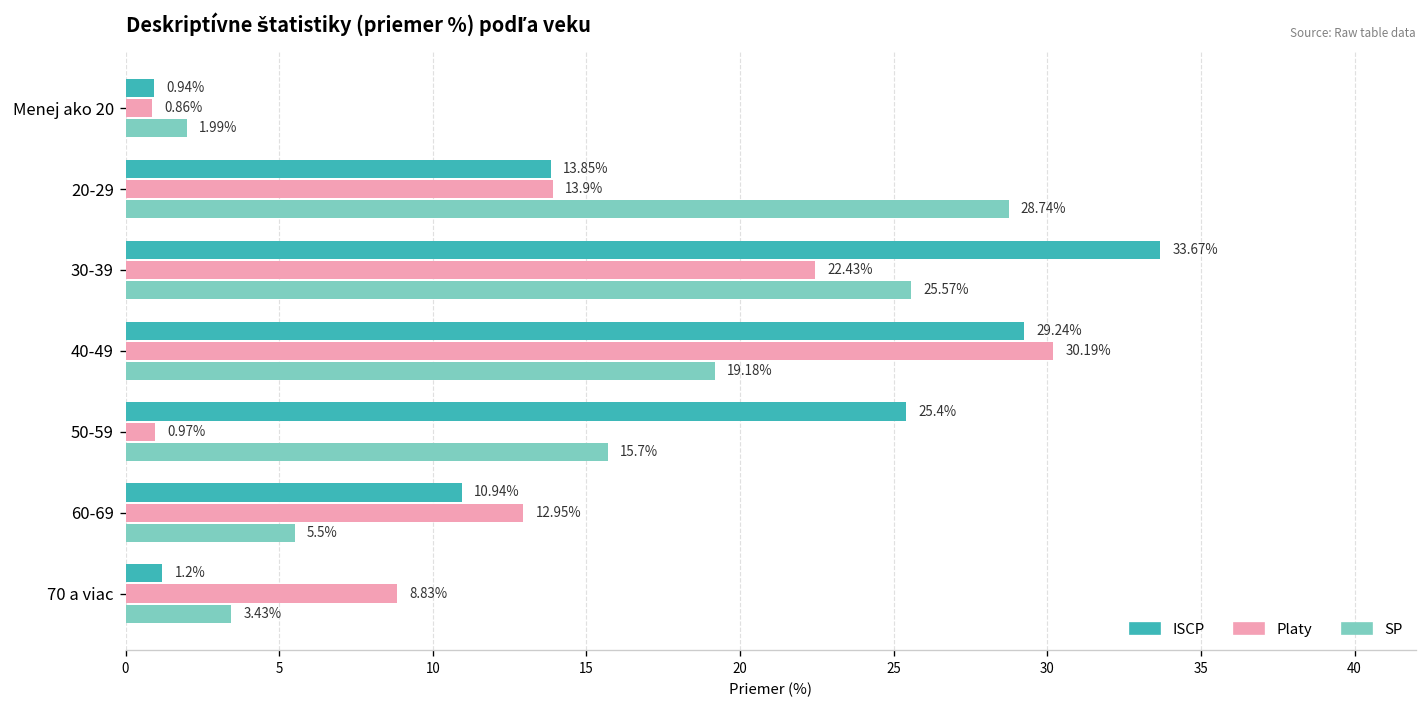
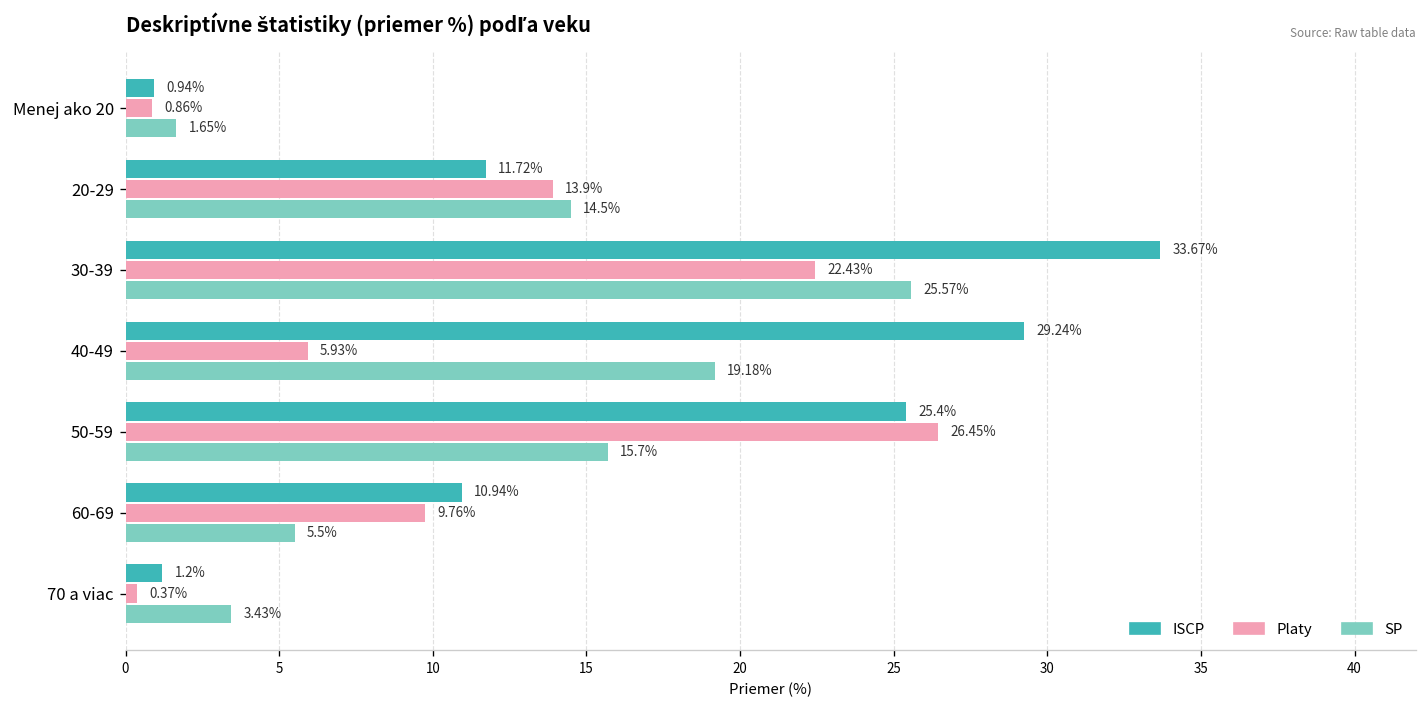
  {
    "ISCP": {
      "Menej ako 20": "0.94%",
-     "20-29": "13.85%",
+     "20-29": "11.72%",
      "30-39": "33.67%",
      "40-49": "29.24%",
      "50-59": "25.4%",
      "60-69": "10.94%",
      "70 a viac": "1.2%"
    },
    "Platy": {
      "Menej ako 20": "0.86%",
      "20-29": "13.9%",
      "30-39": "22.43%",
-     "40-49": "30.19%",
-     "50-59": "0.97%",
-     "60-69": "12.95%",
-     "70 a viac": "8.83%"
+     "40-49": "5.93%",
+     "50-59": "26.45%",
+     "60-69": "9.76%",
+     "70 a viac": "0.37%"
    },
    "SP": {
-     "Menej ako 20": "1.99%",
-     "20-29": "28.74%",
+     "Menej ako 20": "1.65%",
+     "20-29": "14.5%",
      "30-39": "25.57%",
      "40-49": "19.18%",
      "50-59": "15.7%",
      "60-69": "5.5%",
      "70 a viac": "3.43%"
    }
  }
